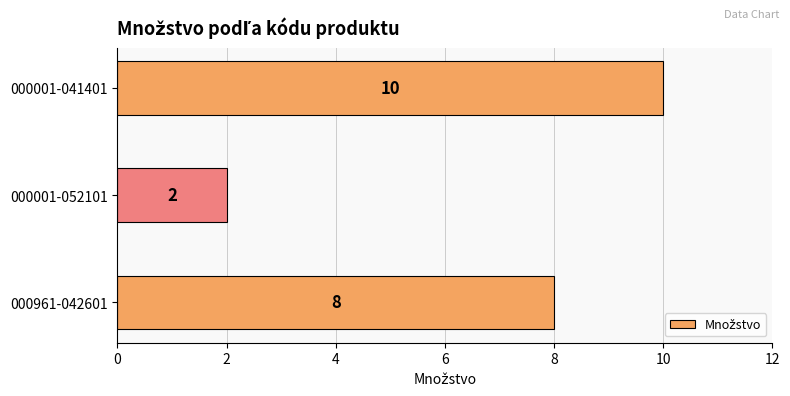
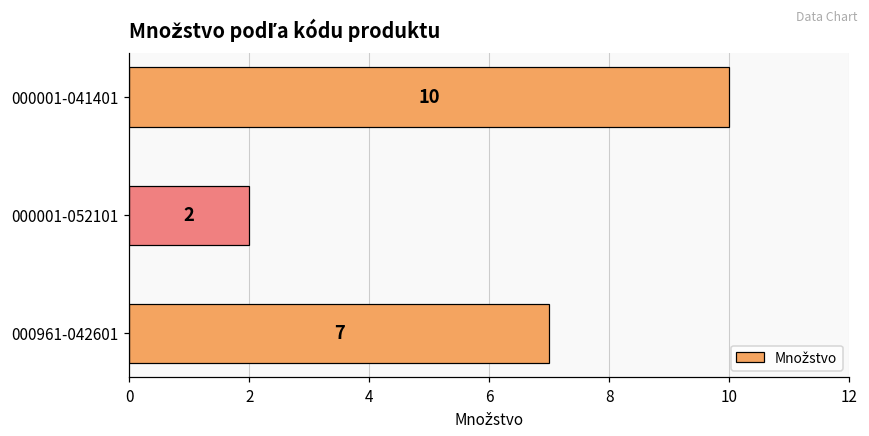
  {
    "000001-041401": 10,
    "000001-052101": 2,
-   "000961-042601": 8
+   "000961-042601": 7
  }
